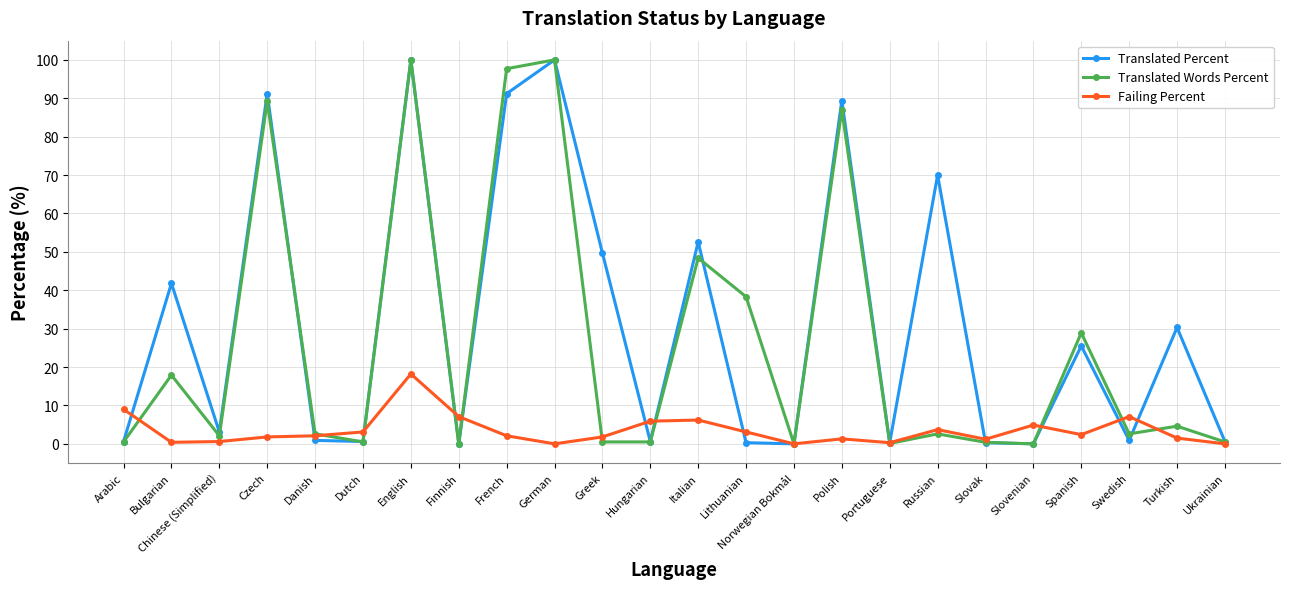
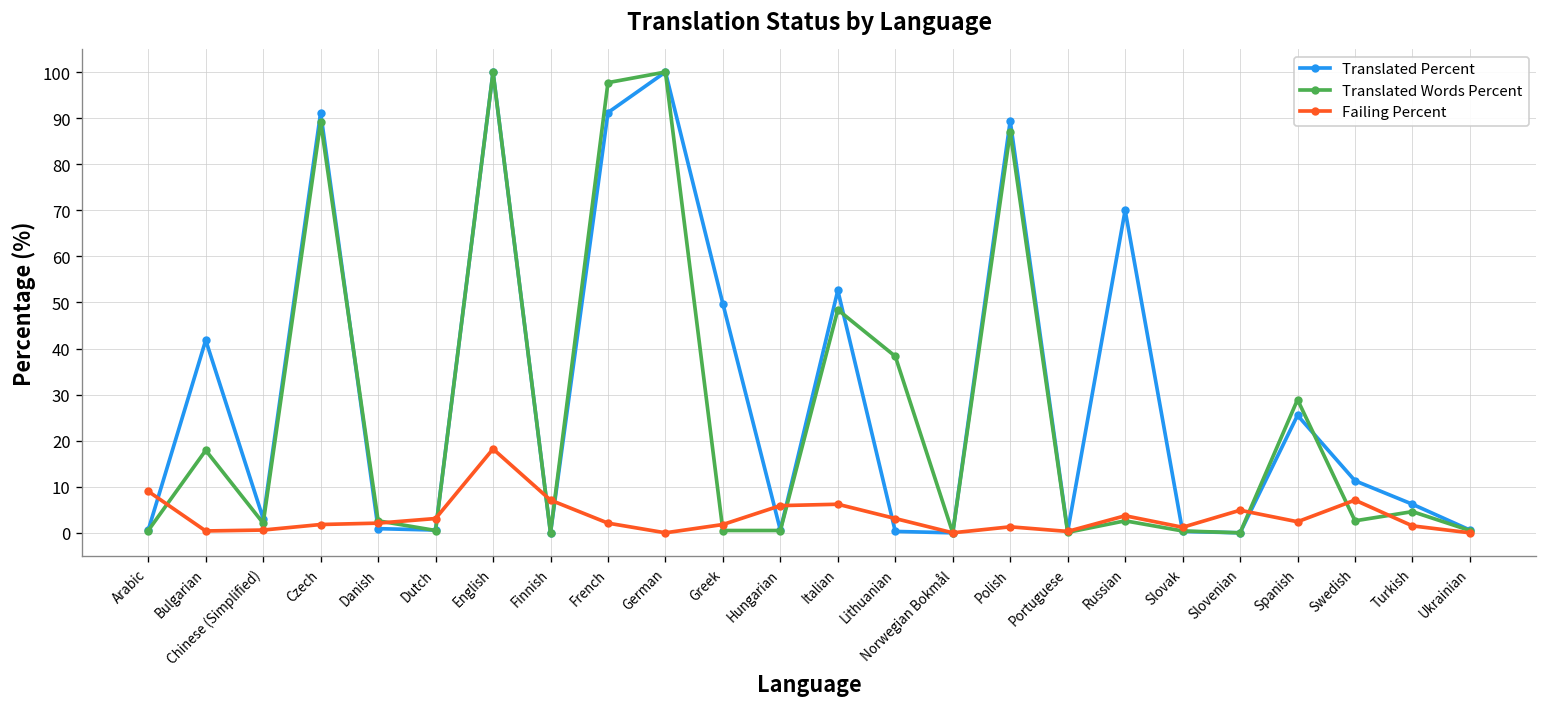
  {
    "Translated Percent": {
      "Bulgarian": 42,
      "Chinese (Simplified)": 3,
      "Czech": 91,
      "Danish": 1,
      "French": 91,
      "Greek": 50,
      "Italian": 53,
      "Lithuanian": 0,
      "Polish": 89,
      "Russian": 70,
      "Spanish": 26,
-     "Swedish": 1,
-     "Turkish": 30
+     "Swedish": 11,
+     "Turkish": 6
    },
    "Translated Words Percent": {
      "Bulgarian": 18,
      "Chinese (Simplified)": 2,
      "Czech": 89,
      "French": 98,
      "Greek": 1,
      "Italian": 48,
      "Lithuanian": 38,
      "Polish": 87,
      "Russian": 3,
      "Spanish": 29,
      "Swedish": 3,
      "Turkish": 5
    },
    "Failing Percent": {
      "Arabic": 9,
      "Bulgarian": 0,
      "Chinese (Simplified)": 1,
      "Czech": 2,
      "Dutch": 3,
      "English": 18,
      "Finnish": 7,
      "French": 2,
      "German": 0,
      "Greek": 2,
      "Hungarian": 6,
      "Italian": 6,
      "Lithuanian": 3,
      "Polish": 1,
      "Russian": 4,
      "Slovak": 1,
      "Slovenian": 5,
      "Spanish": 2,
      "Swedish": 7,
      "Turkish": 2
    }
  }
